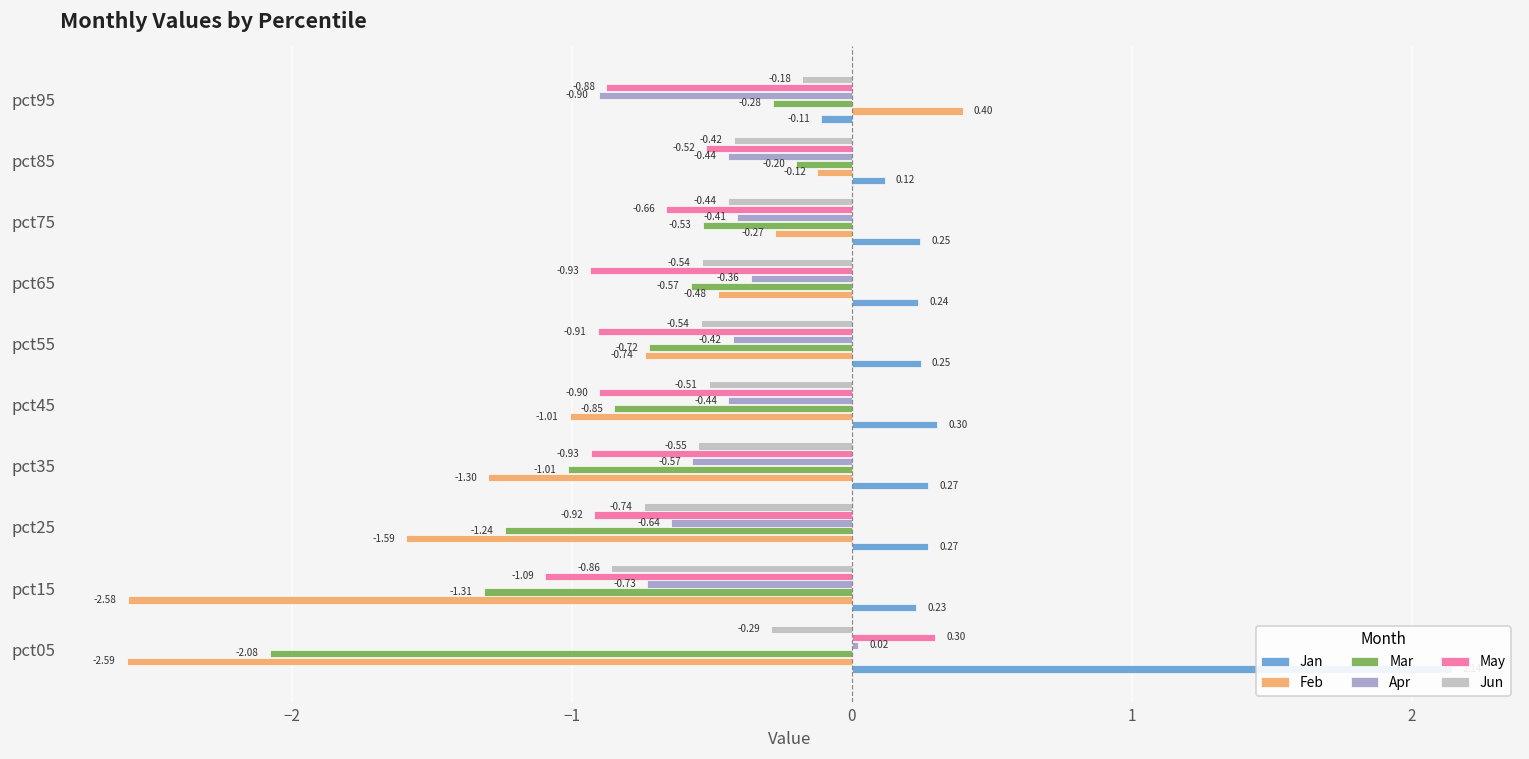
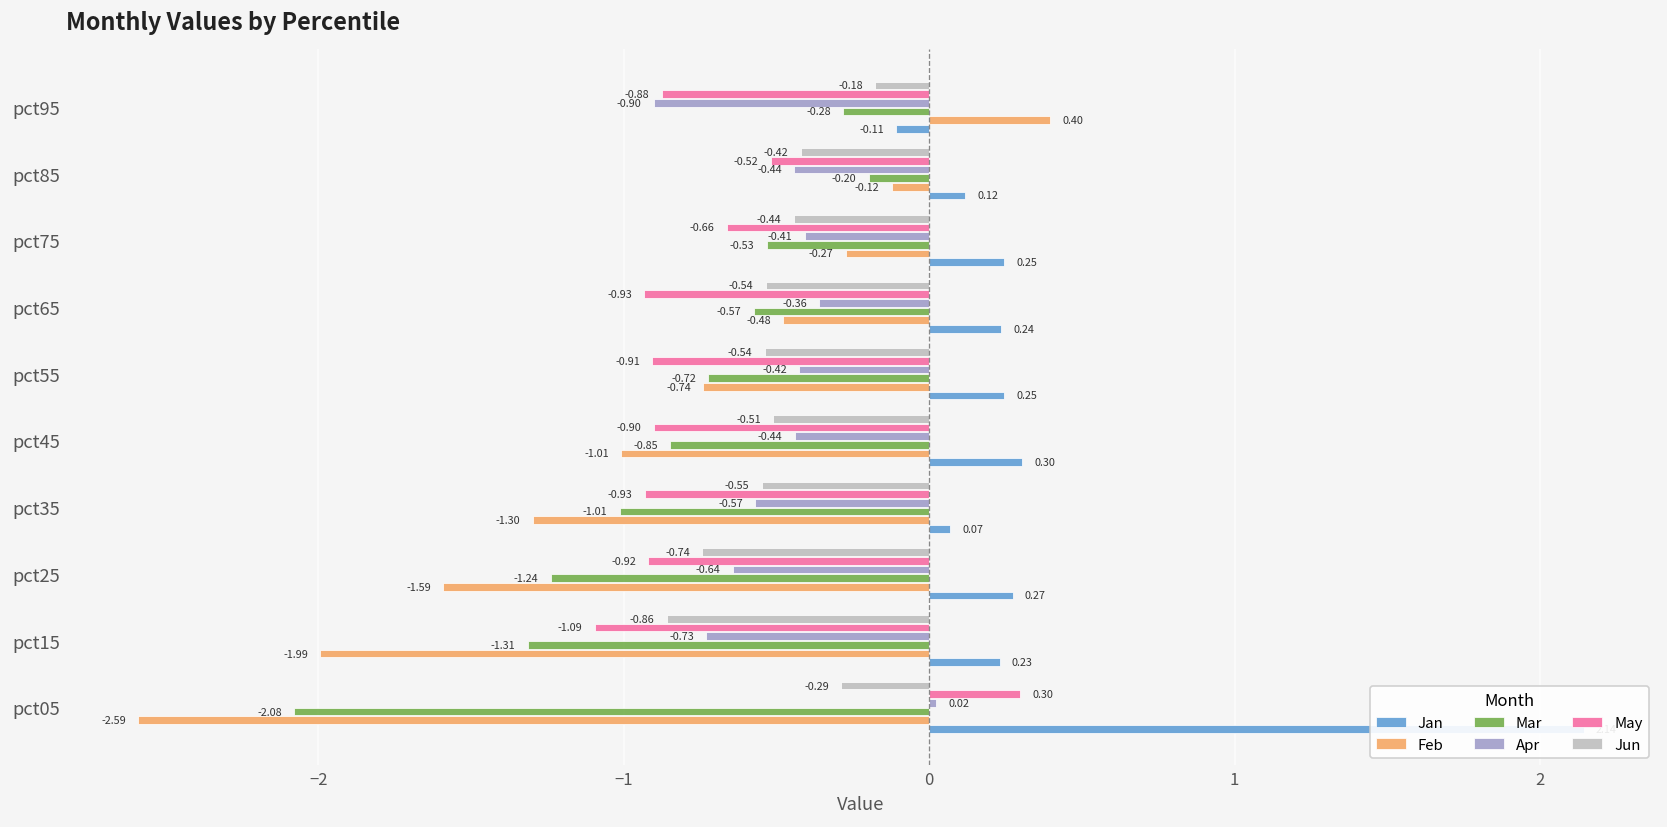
  {
    "Jan": {
      "pct95": -0.11,
      "pct85": 0.12,
      "pct75": 0.25,
      "pct65": 0.24,
      "pct55": 0.25,
      "pct45": 0.30,
-     "pct35": 0.27,
+     "pct35": 0.07,
      "pct25": 0.27,
      "pct15": 0.23
    },
    "Feb": {
      "pct95": 0.40,
      "pct85": -0.12,
      "pct75": -0.27,
      "pct65": -0.48,
      "pct45": -1.01,
      "pct35": -1.30,
      "pct25": -1.59,
-     "pct15": -2.58,
+     "pct15": -1.99,
      "pct05": -2.59
    },
    "Mar": {
      "pct95": -0.28,
      "pct85": -0.20,
      "pct75": -0.53,
      "pct65": -0.57,
      "pct45": -0.85,
      "pct35": -1.01,
      "pct25": -1.24,
      "pct15": -1.31,
      "pct05": -2.08
    },
    "May": {
      "pct95": -0.88,
      "pct85": -0.52,
      "pct75": -0.66,
      "pct65": -0.93,
      "pct55": -0.91,
      "pct45": -0.90,
      "pct35": -0.93,
      "pct25": -0.92,
      "pct15": -1.09,
      "pct05": 0.30
    }
  }
